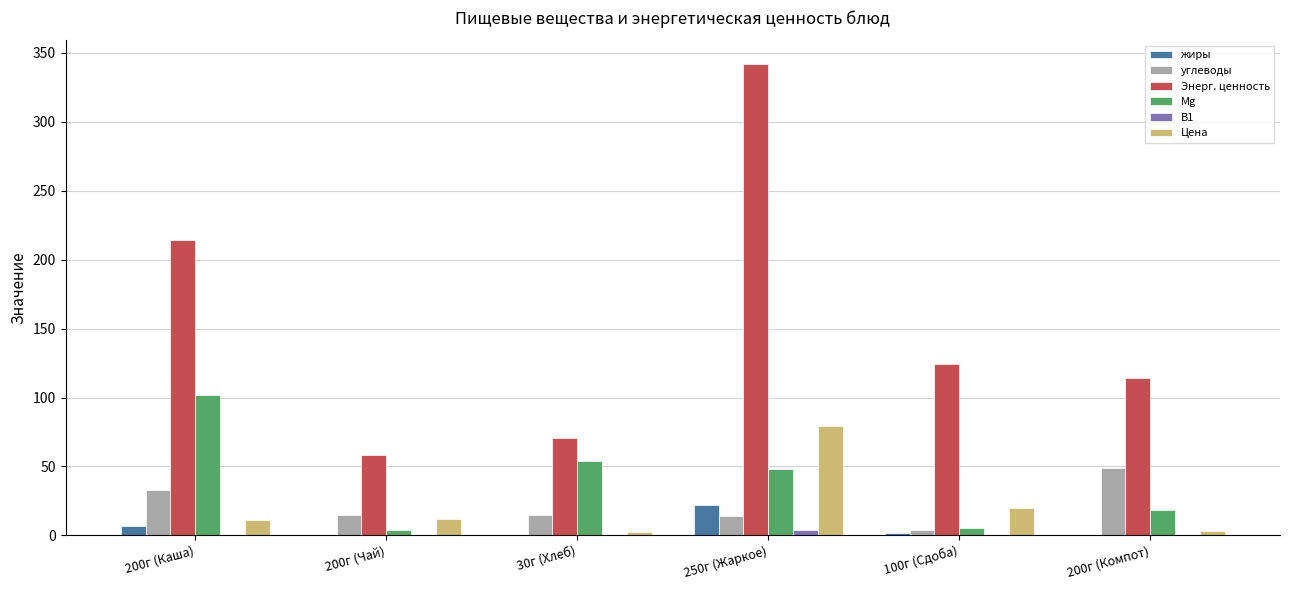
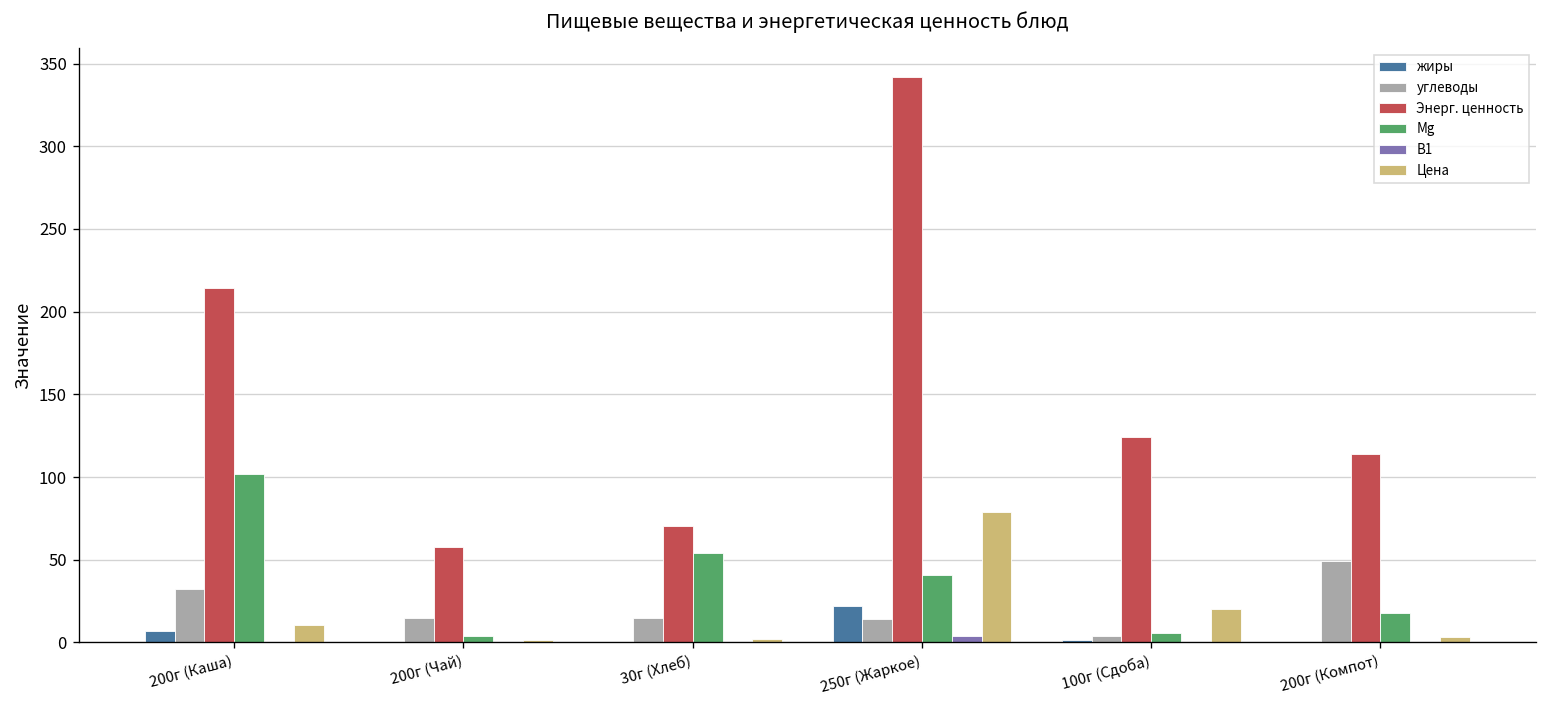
  {
    "жиры": {
      "200г (Каша)": 7,
      "200г (Чай)": 0,
      "250г (Жаркое)": 22
    },
    "углеводы": {
      "200г (Каша)": 33,
      "200г (Чай)": 15,
      "30г (Хлеб)": 15,
      "250г (Жаркое)": 14,
      "100г (Сдоба)": 4,
      "200г (Компот)": 49
    },
    "Энерг. ценность": {
      "200г (Каша)": 215,
      "200г (Чай)": 58,
      "30г (Хлеб)": 71,
      "250г (Жаркое)": 342,
      "100г (Сдоба)": 124,
      "200г (Компот)": 114
    },
    "Mg": {
      "200г (Каша)": 102,
      "200г (Чай)": 4,
      "30г (Хлеб)": 54,
-     "250г (Жаркое)": 48,
+     "250г (Жаркое)": 41,
      "100г (Сдоба)": 6,
      "200г (Компот)": 18
    },
    "B1": {
      "200г (Чай)": 0,
      "250г (Жаркое)": 4,
      "100г (Сдоба)": 0
    },
    "Цена": {
      "200г (Каша)": 11,
-     "200г (Чай)": 12,
+     "200г (Чай)": 2,
      "30г (Хлеб)": 2,
      "250г (Жаркое)": 79,
      "100г (Сдоба)": 20,
      "200г (Компот)": 3
    }
  }
